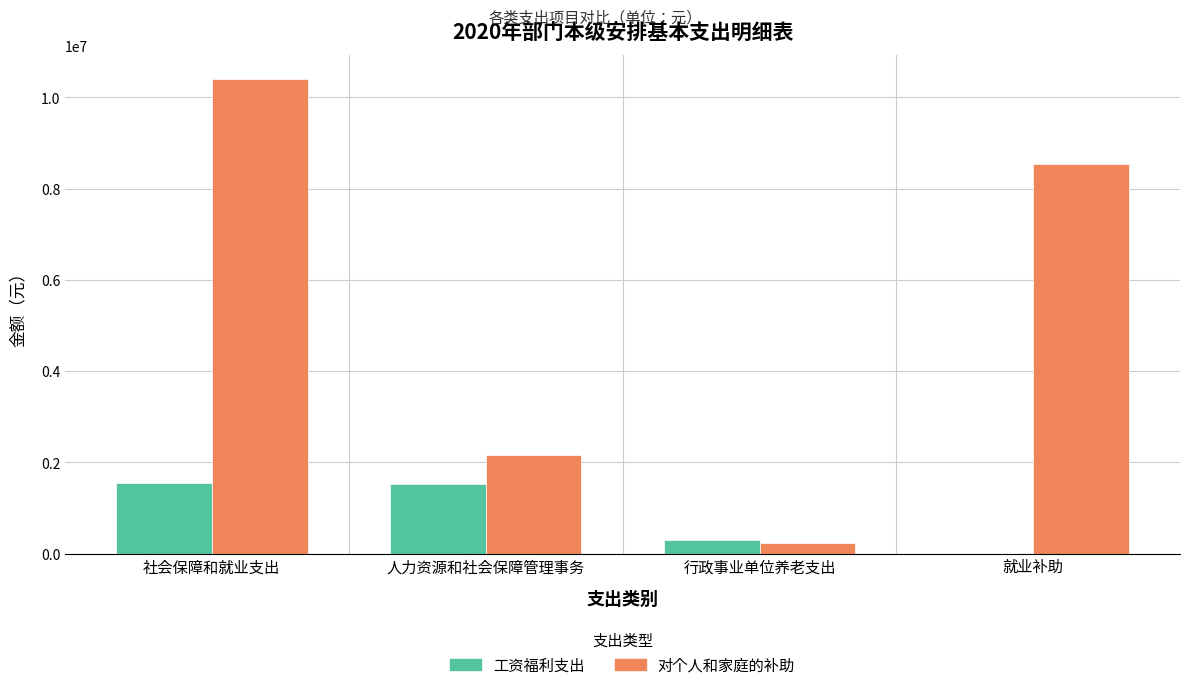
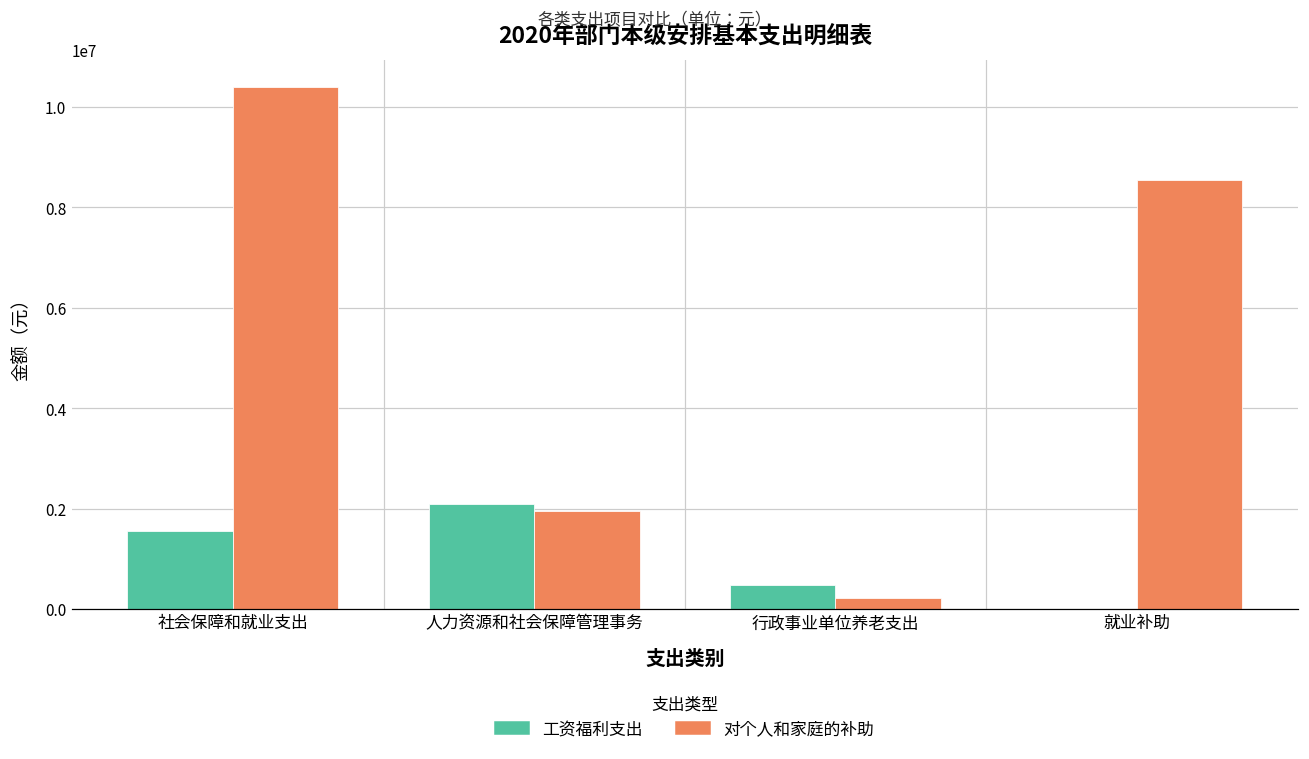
  {
    "工资福利支出": {
      "社会保障和就业支出": 1500000,
-     "人力资源和社会保障管理事务": 1500000,
-     "行政事业单位养老支出": 300000,
+     "人力资源和社会保障管理事务": 2100000,
+     "行政事业单位养老支出": 500000,
      "就业补助": 0
    },
    "对个人和家庭的补助": {
      "社会保障和就业支出": 10400000,
-     "人力资源和社会保障管理事务": 2200000,
+     "人力资源和社会保障管理事务": 2000000,
      "行政事业单位养老支出": 200000,
      "就业补助": 8500000
    }
  }
